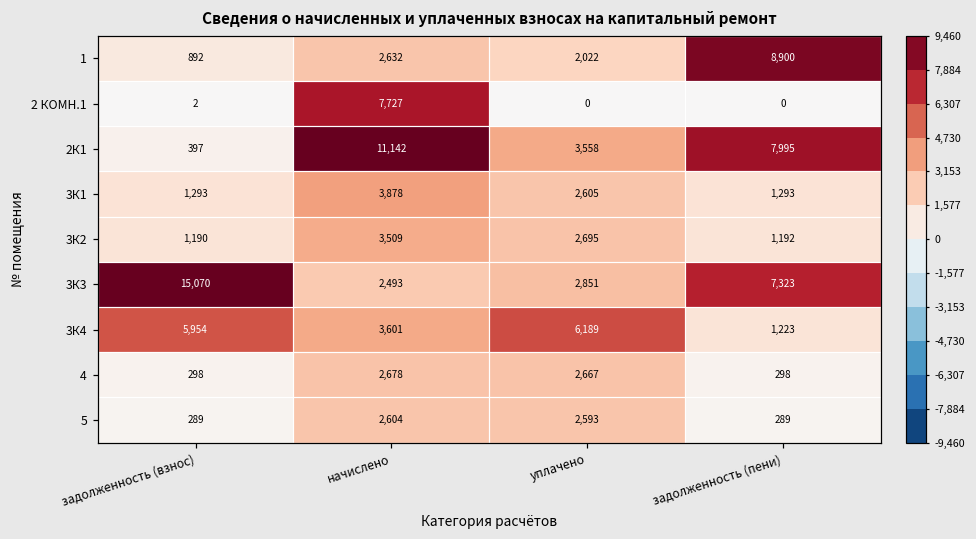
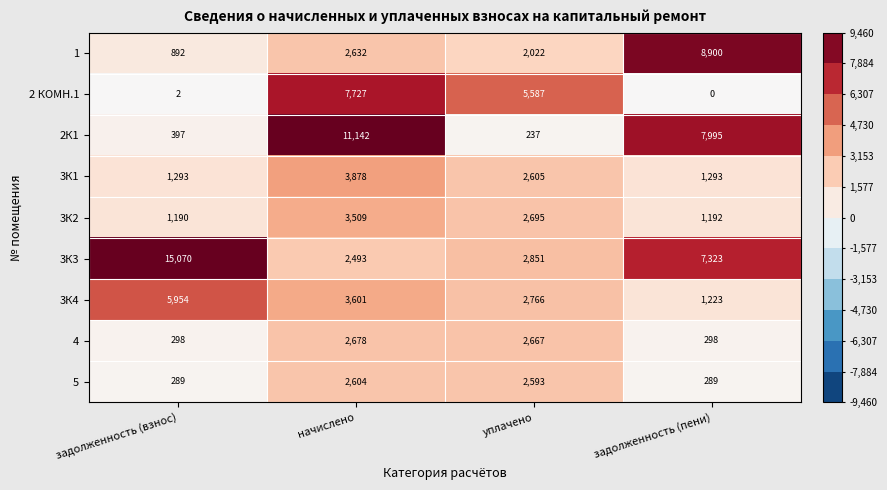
  {
    "1": {
      "задолженность (взнос)": "892",
      "начислено": "2,632",
      "уплачено": "2,022",
      "задолженность (пени)": "8,900"
    },
    "2 КОМН.1": {
      "задолженность (взнос)": "2",
      "начислено": "7,727",
-     "уплачено": "0",
+     "уплачено": "5,587",
      "задолженность (пени)": "0"
    },
    "2К1": {
      "задолженность (взнос)": "397",
      "начислено": "11,142",
-     "уплачено": "3,558",
+     "уплачено": "237",
      "задолженность (пени)": "7,995"
    },
    "3К1": {
      "задолженность (взнос)": "1,293",
      "начислено": "3,878",
      "уплачено": "2,605",
      "задолженность (пени)": "1,293"
    },
    "3К2": {
      "задолженность (взнос)": "1,190",
      "начислено": "3,509",
      "уплачено": "2,695",
      "задолженность (пени)": "1,192"
    },
    "3К3": {
      "задолженность (взнос)": "15,070",
      "начислено": "2,493",
      "уплачено": "2,851",
      "задолженность (пени)": "7,323"
    },
    "3К4": {
      "задолженность (взнос)": "5,954",
      "начислено": "3,601",
-     "уплачено": "6,189",
+     "уплачено": "2,766",
      "задолженность (пени)": "1,223"
    },
    "4": {
      "задолженность (взнос)": "298",
      "начислено": "2,678",
      "уплачено": "2,667",
      "задолженность (пени)": "298"
    },
    "5": {
      "задолженность (взнос)": "289",
      "начислено": "2,604",
      "уплачено": "2,593",
      "задолженность (пени)": "289"
    }
  }
